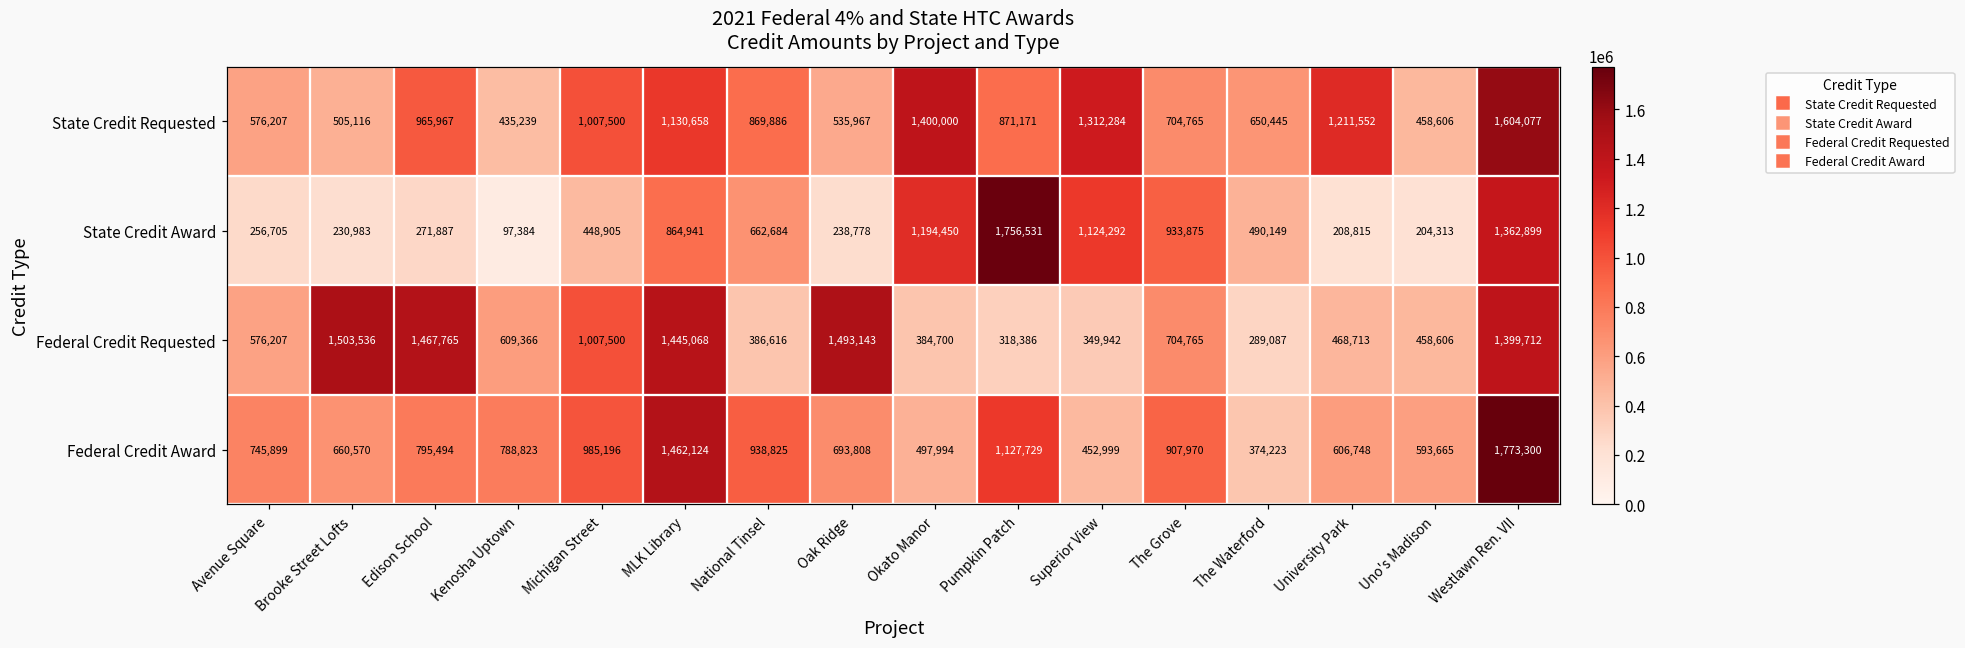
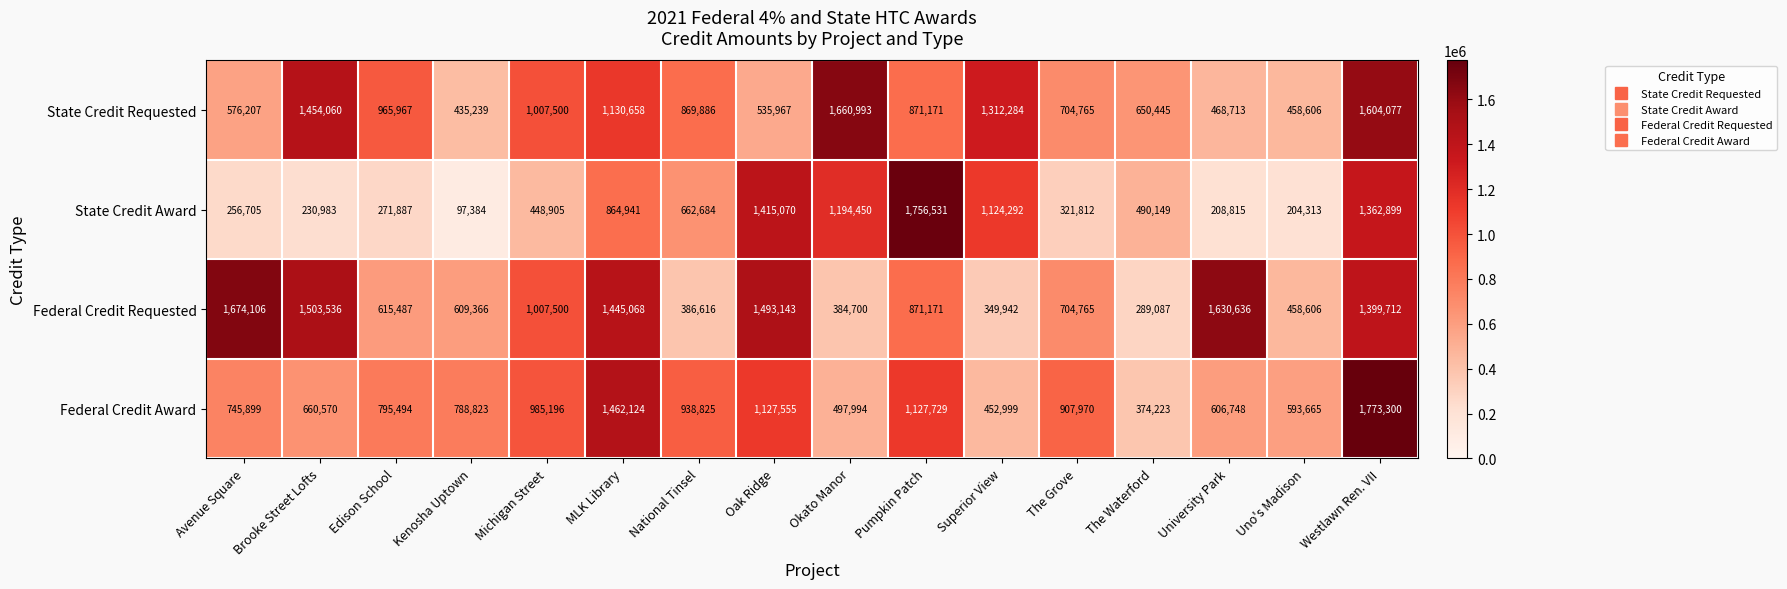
  {
    "State Credit Requested": {
      "Avenue Square": "576,207",
-     "Brooke Street Lofts": "505,116",
+     "Brooke Street Lofts": "1,454,060",
      "Edison School": "965,967",
      "Kenosha Uptown": "435,239",
      "Michigan Street": "1,007,500",
      "MLK Library": "1,130,658",
      "National Tinsel": "869,886",
      "Oak Ridge": "535,967",
-     "Okato Manor": "1,400,000",
+     "Okato Manor": "1,660,993",
      "Pumpkin Patch": "871,171",
      "Superior View": "1,312,284",
      "The Grove": "704,765",
      "The Waterford": "650,445",
-     "University Park": "1,211,552",
+     "University Park": "468,713",
      "Uno's Madison": "458,606",
      "Westlawn Ren. VII": "1,604,077"
    },
    "State Credit Award": {
      "Avenue Square": "256,705",
      "Brooke Street Lofts": "230,983",
      "Edison School": "271,887",
      "Kenosha Uptown": "97,384",
      "Michigan Street": "448,905",
      "MLK Library": "864,941",
      "National Tinsel": "662,684",
-     "Oak Ridge": "238,778",
+     "Oak Ridge": "1,415,070",
      "Okato Manor": "1,194,450",
      "Pumpkin Patch": "1,756,531",
      "Superior View": "1,124,292",
-     "The Grove": "933,875",
+     "The Grove": "321,812",
      "The Waterford": "490,149",
      "University Park": "208,815",
      "Uno's Madison": "204,313",
      "Westlawn Ren. VII": "1,362,899"
    },
    "Federal Credit Requested": {
-     "Avenue Square": "576,207",
+     "Avenue Square": "1,674,106",
      "Brooke Street Lofts": "1,503,536",
-     "Edison School": "1,467,765",
+     "Edison School": "615,487",
      "Kenosha Uptown": "609,366",
      "Michigan Street": "1,007,500",
      "MLK Library": "1,445,068",
      "National Tinsel": "386,616",
      "Oak Ridge": "1,493,143",
      "Okato Manor": "384,700",
-     "Pumpkin Patch": "318,386",
+     "Pumpkin Patch": "871,171",
      "Superior View": "349,942",
      "The Grove": "704,765",
      "The Waterford": "289,087",
-     "University Park": "468,713",
+     "University Park": "1,630,636",
      "Uno's Madison": "458,606",
      "Westlawn Ren. VII": "1,399,712"
    },
    "Federal Credit Award": {
      "Avenue Square": "745,899",
      "Brooke Street Lofts": "660,570",
      "Edison School": "795,494",
      "Kenosha Uptown": "788,823",
      "Michigan Street": "985,196",
      "MLK Library": "1,462,124",
      "National Tinsel": "938,825",
-     "Oak Ridge": "693,808",
+     "Oak Ridge": "1,127,555",
      "Okato Manor": "497,994",
      "Pumpkin Patch": "1,127,729",
      "Superior View": "452,999",
      "The Grove": "907,970",
      "The Waterford": "374,223",
      "University Park": "606,748",
      "Uno's Madison": "593,665",
      "Westlawn Ren. VII": "1,773,300"
    }
  }
